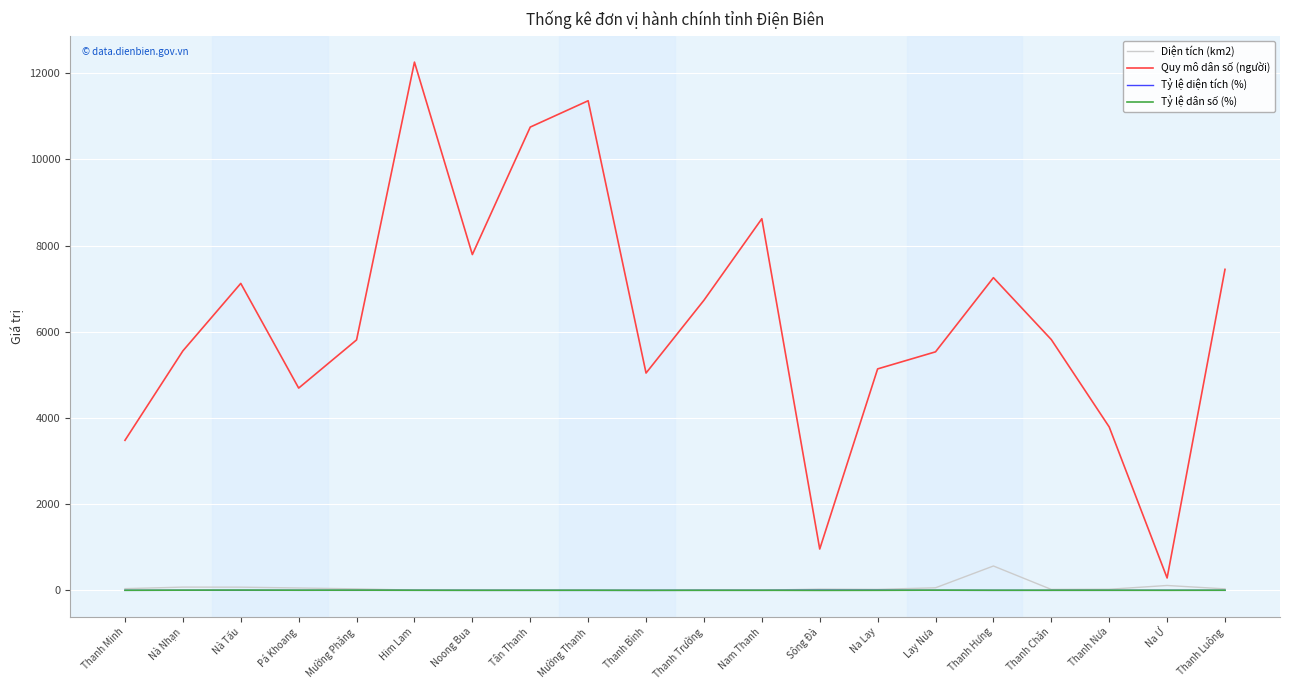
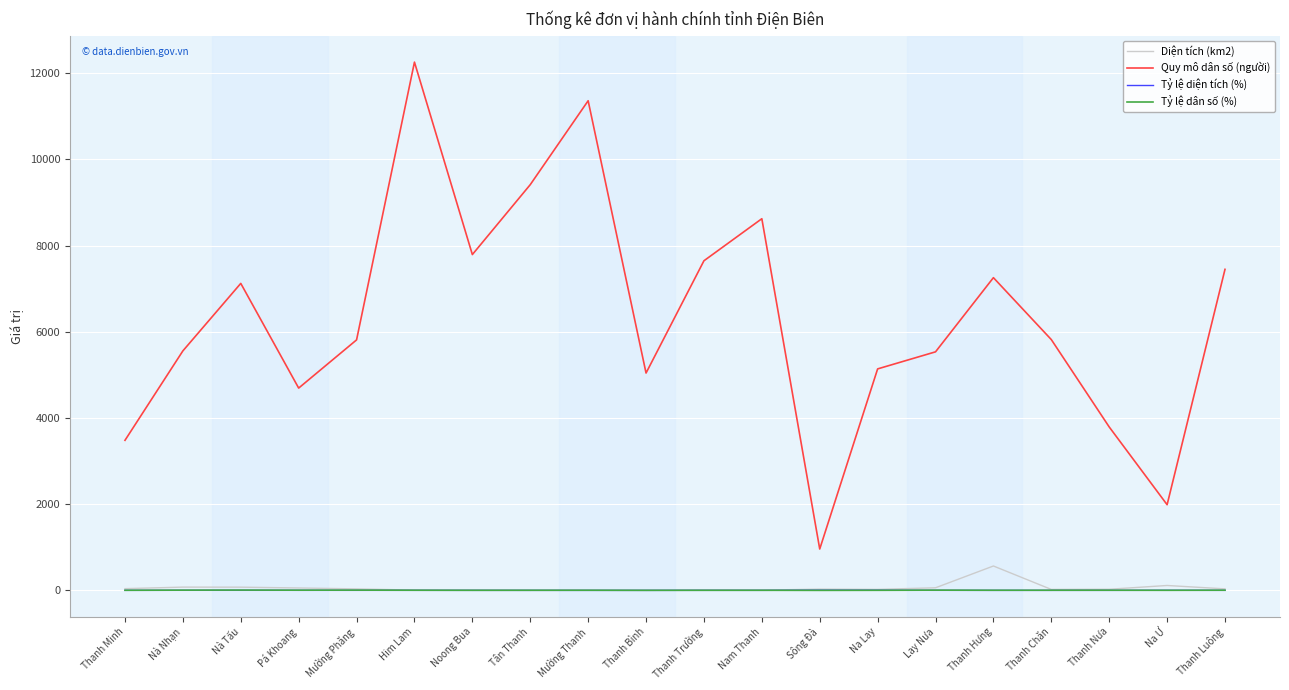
  {
    "Diện tích (km2)": {
      "Nà Nhạn": 100,
      "Nà Tấu": 100,
      "Thanh Hưng": 600,
      "Na Ư": 100
    },
    "Quy mô dân số (người)": {
      "Thanh Minh": 3500,
      "Nà Nhạn": 5600,
      "Nà Tấu": 7100,
      "Pá Khoang": 4700,
      "Mường Phăng": 5800,
      "Him Lam": 12300,
      "Noong Bua": 7800,
-     "Tân Thanh": 10800,
+     "Tân Thanh": 9400,
      "Mường Thanh": 11400,
      "Thanh Bình": 5000,
-     "Thanh Trường": 6700,
+     "Thanh Trường": 7600,
      "Nam Thanh": 8600,
      "Sông Đà": 1000,
      "Na Lay": 5100,
      "Lay Nưa": 5500,
      "Thanh Hưng": 7300,
      "Thanh Chăn": 5800,
      "Thanh Nưa": 3800,
-     "Na Ư": 300,
+     "Na Ư": 2000,
      "Thanh Luông": 7400
    },
    "Tỷ lệ dân số (%)": {
      "Nà Nhạn": 0,
      "Nà Tấu": 0,
      "Thanh Hưng": 0,
      "Na Ư": 0
    }
  }
